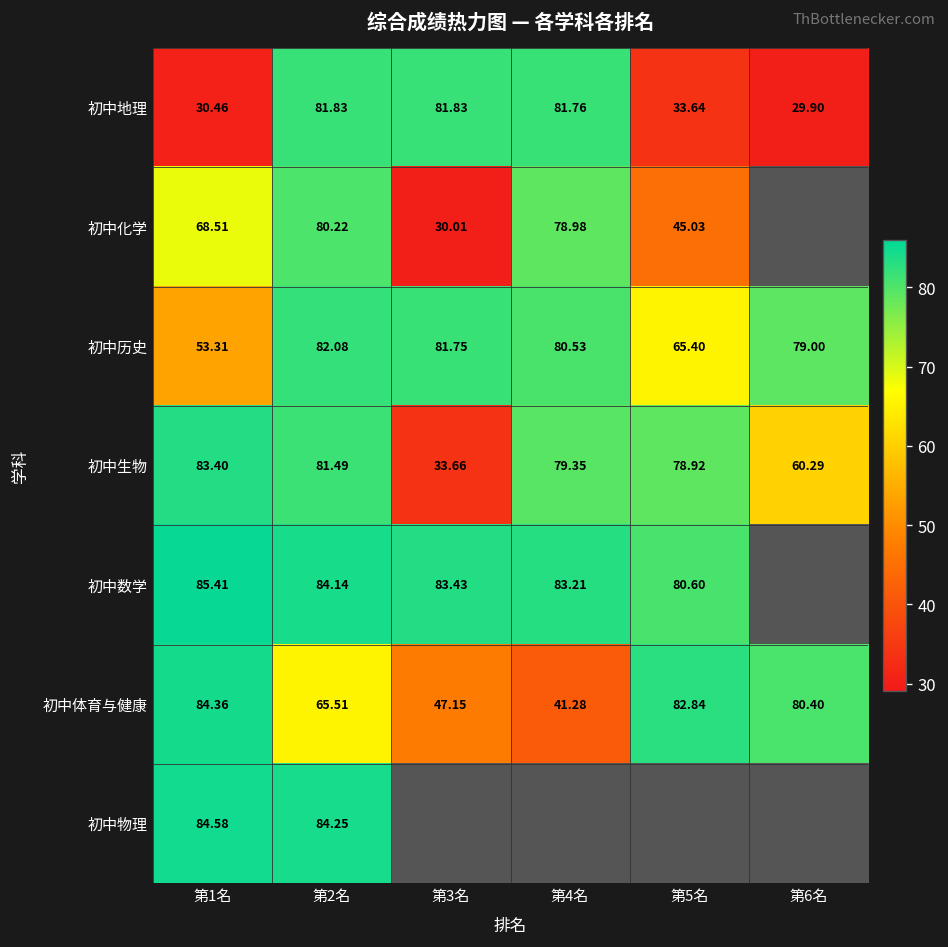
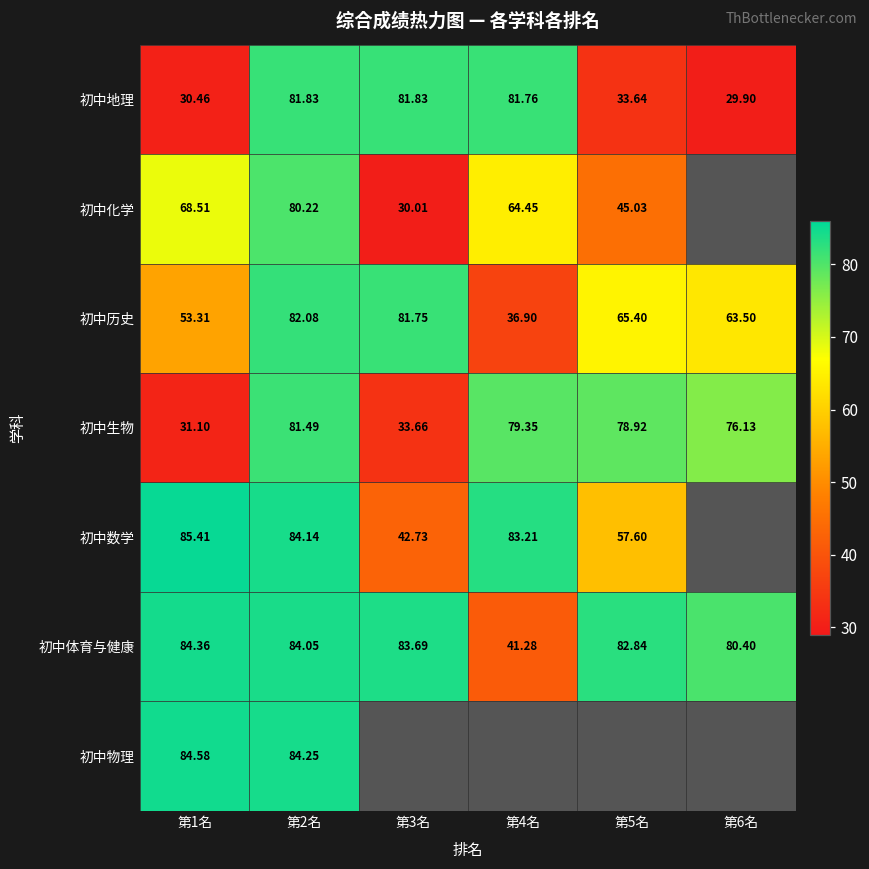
  {
    "初中地理": {
      "第1名": 30.46,
      "第2名": 81.83,
      "第3名": 81.83,
      "第4名": 81.76,
      "第5名": 33.64,
      "第6名": 29.90
    },
    "初中化学": {
      "第1名": 68.51,
      "第2名": 80.22,
      "第3名": 30.01,
-     "第4名": 78.98,
+     "第4名": 64.45,
      "第5名": 45.03
    },
    "初中历史": {
      "第1名": 53.31,
      "第2名": 82.08,
      "第3名": 81.75,
-     "第4名": 80.53,
+     "第4名": 36.90,
      "第5名": 65.40,
-     "第6名": 79.00
+     "第6名": 63.50
    },
    "初中生物": {
-     "第1名": 83.40,
+     "第1名": 31.10,
      "第2名": 81.49,
      "第3名": 33.66,
      "第4名": 79.35,
      "第5名": 78.92,
-     "第6名": 60.29
+     "第6名": 76.13
    },
    "初中数学": {
      "第1名": 85.41,
      "第2名": 84.14,
-     "第3名": 83.43,
+     "第3名": 42.73,
      "第4名": 83.21,
-     "第5名": 80.60
+     "第5名": 57.60
    },
    "初中体育与健康": {
      "第1名": 84.36,
-     "第2名": 65.51,
-     "第3名": 47.15,
+     "第2名": 84.05,
+     "第3名": 83.69,
      "第4名": 41.28,
      "第5名": 82.84,
      "第6名": 80.40
    },
    "初中物理": {
      "第1名": 84.58,
      "第2名": 84.25
    }
  }
